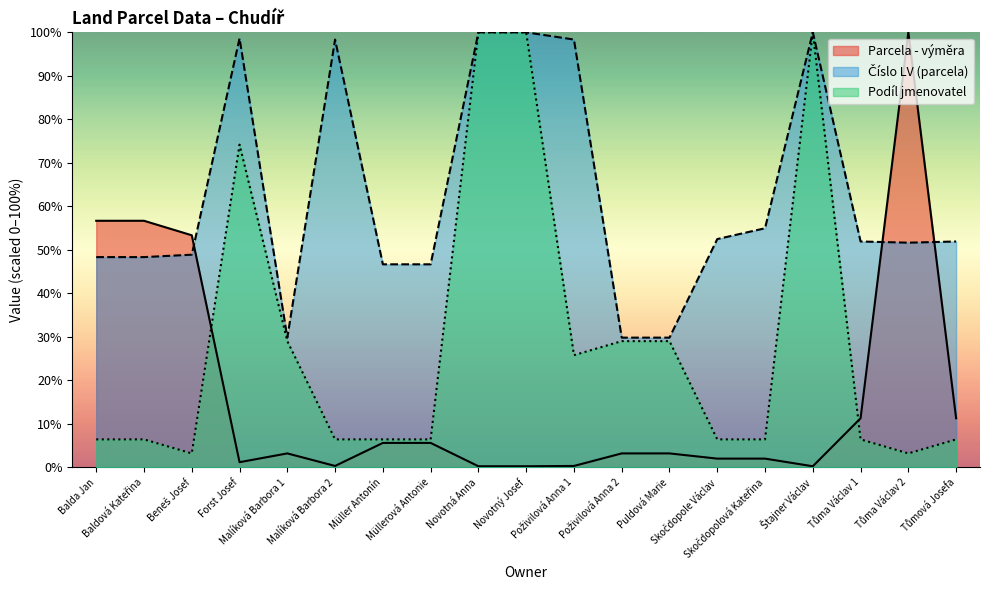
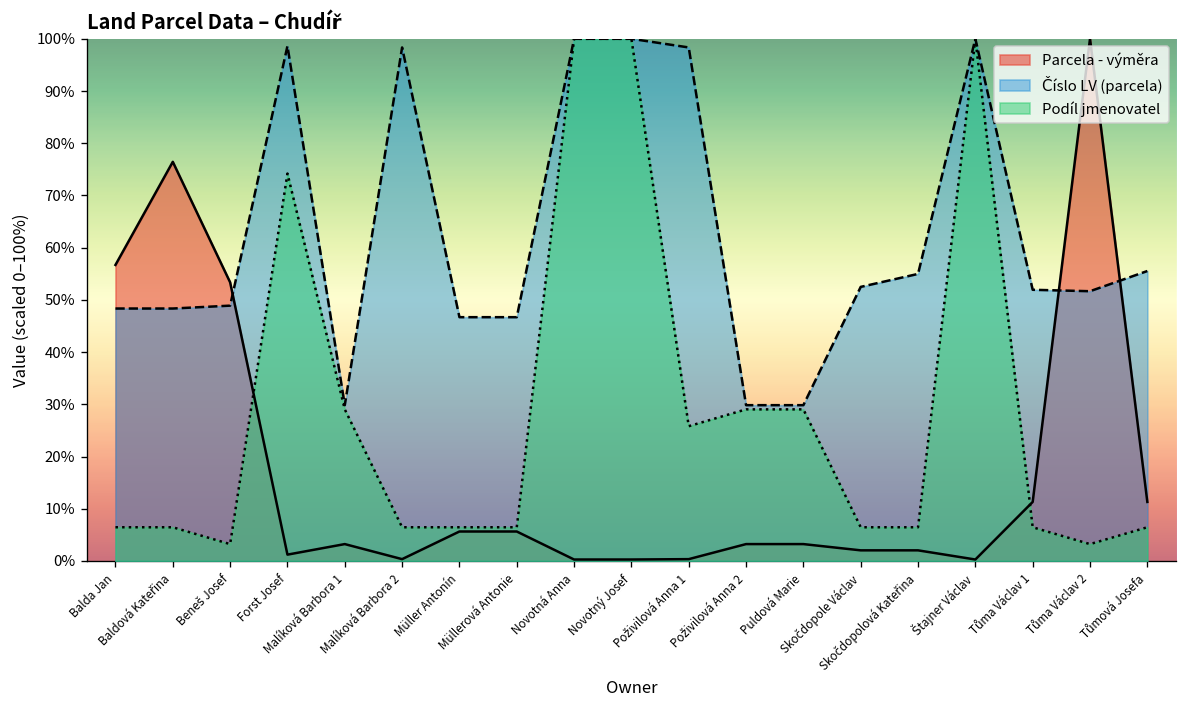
  {
    "Parcela - výměra": {
      "Balda Jan": "57%",
-     "Baldová Kateřina": "57%",
+     "Baldová Kateřina": "76%",
      "Beneš Josef": "53%",
      "Forst Josef": "1%",
      "Malíková Barbora 1": "3%",
      "Malíková Barbora 2": "0%",
      "Müller Antonín": "6%",
      "Müllerová Antonie": "6%",
      "Novotná Anna": "0%",
      "Novotný Josef": "0%",
      "Poživilová Anna 1": "0%",
      "Poživilová Anna 2": "3%",
      "Puldová Marie": "3%",
      "Skočdopole Václav": "2%",
      "Skočdopolová Kateřina": "2%",
      "Štajner Václav": "0%",
      "Tůma Václav 1": "11%",
      "Tůma Václav 2": "100%",
      "Tůmová Josefa": "11%"
    },
    "Číslo LV (parcela)": {
      "Balda Jan": "48%",
      "Baldová Kateřina": "48%",
      "Beneš Josef": "49%",
      "Forst Josef": "99%",
      "Malíková Barbora 1": "30%",
      "Malíková Barbora 2": "98%",
      "Müller Antonín": "47%",
      "Müllerová Antonie": "47%",
      "Poživilová Anna 1": "98%",
      "Poživilová Anna 2": "30%",
      "Puldová Marie": "30%",
      "Skočdopole Václav": "52%",
      "Skočdopolová Kateřina": "55%",
      "Tůma Václav 1": "52%",
      "Tůma Václav 2": "52%",
-     "Tůmová Josefa": "52%"
+     "Tůmová Josefa": "56%"
    },
    "Podíl jmenovatel": {
      "Balda Jan": "6%",
      "Baldová Kateřina": "6%",
      "Beneš Josef": "3%",
      "Forst Josef": "74%",
      "Malíková Barbora 1": "29%",
      "Malíková Barbora 2": "6%",
      "Müller Antonín": "6%",
      "Müllerová Antonie": "6%",
      "Poživilová Anna 1": "26%",
      "Poživilová Anna 2": "29%",
      "Puldová Marie": "29%",
      "Skočdopole Václav": "6%",
      "Skočdopolová Kateřina": "6%",
      "Tůma Václav 1": "6%",
      "Tůma Václav 2": "3%",
      "Tůmová Josefa": "6%"
    }
  }
